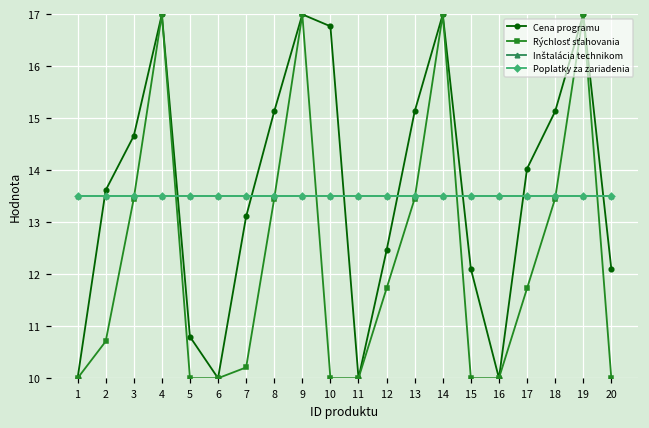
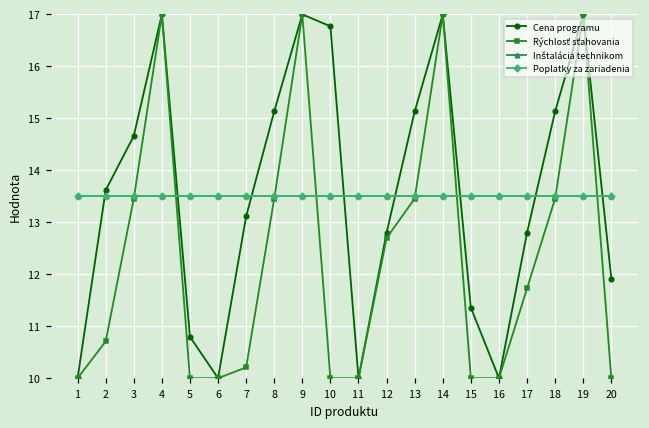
  {
    "Cena programu": {
      "2": 13.6,
      "3": 14.7,
      "5": 10.8,
      "7": 13.1,
      "8": 15.1,
      "10": 16.8,
-     "12": 12.5,
+     "12": 12.8,
      "13": 15.1,
-     "15": 12.1,
-     "17": 14.0,
+     "15": 11.4,
+     "17": 12.8,
      "18": 15.1,
-     "20": 12.1
+     "20": 11.9
    },
    "Rýchlosť sťahovania": {
      "2": 10.7,
      "5": 10.0,
      "7": 10.2,
      "10": 10.0,
-     "12": 11.7,
+     "12": 12.7,
      "15": 10.0,
      "17": 11.7,
      "20": 10.0
    },
    "Poplatky za zariadenia": {
      "1": 13.5,
      "2": 13.5,
      "4": 13.5,
      "5": 13.5,
      "6": 13.5,
      "7": 13.5,
      "9": 13.5,
      "10": 13.5,
      "11": 13.5,
      "12": 13.5,
      "14": 13.5,
      "15": 13.5,
      "16": 13.5,
      "17": 13.5,
      "19": 13.5,
      "20": 13.5
    }
  }
